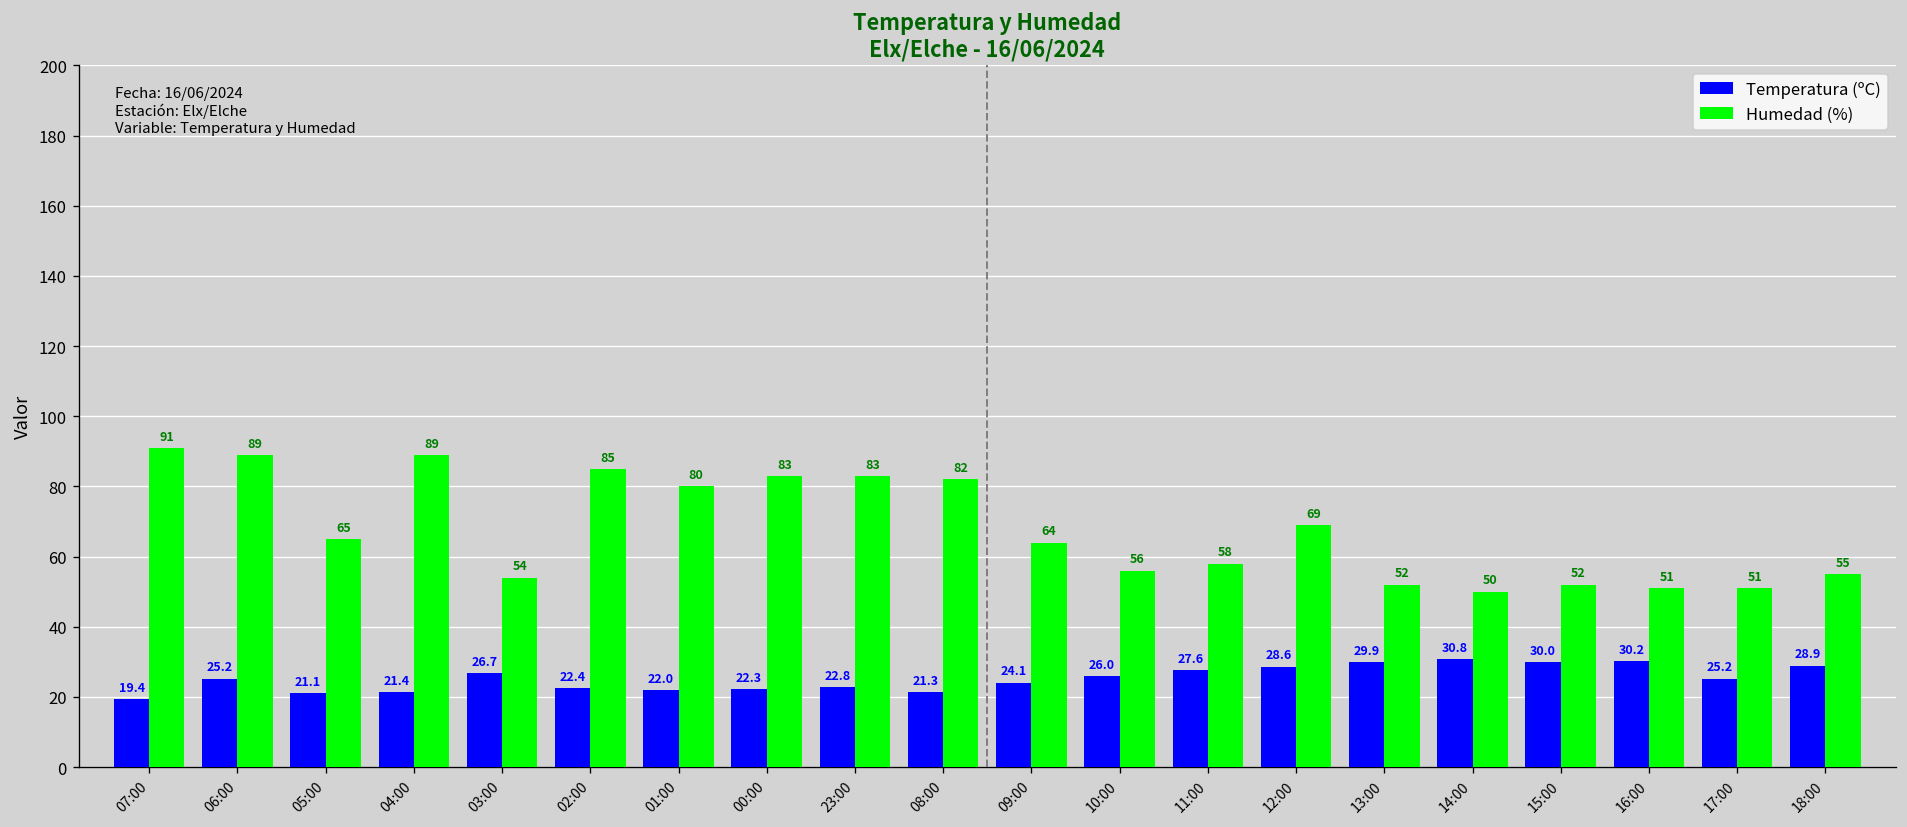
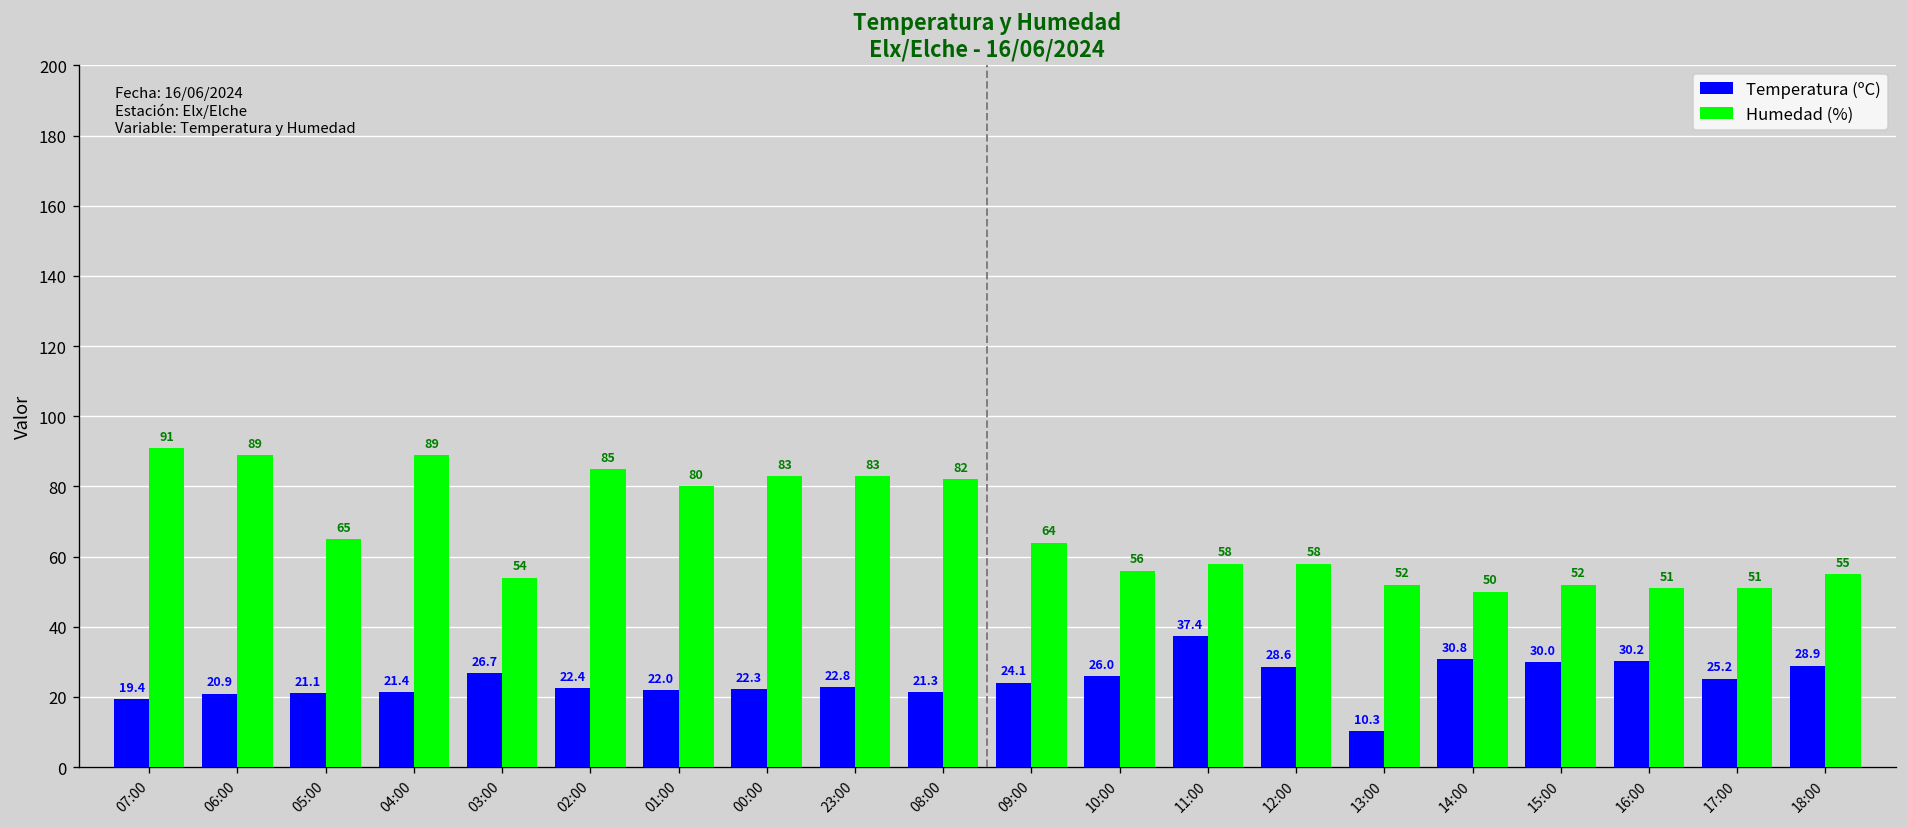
  {
    "Temperatura (ºC)": {
      "07:00": 19.4,
-     "06:00": 25.2,
+     "06:00": 20.9,
      "05:00": 21.1,
      "04:00": 21.4,
      "03:00": 26.7,
      "02:00": 22.4,
      "01:00": 22.0,
      "00:00": 22.3,
      "23:00": 22.8,
      "08:00": 21.3,
      "09:00": 24.1,
      "10:00": 26.0,
-     "11:00": 27.6,
+     "11:00": 37.4,
      "12:00": 28.6,
-     "13:00": 29.9,
+     "13:00": 10.3,
      "14:00": 30.8,
      "15:00": 30.0,
      "16:00": 30.2,
      "17:00": 25.2,
      "18:00": 28.9
    },
    "Humedad (%)": {
      "07:00": 91,
      "06:00": 89,
      "05:00": 65,
      "04:00": 89,
      "03:00": 54,
      "02:00": 85,
      "01:00": 80,
      "00:00": 83,
      "23:00": 83,
      "08:00": 82,
      "09:00": 64,
      "10:00": 56,
      "11:00": 58,
-     "12:00": 69,
+     "12:00": 58,
      "13:00": 52,
      "14:00": 50,
      "15:00": 52,
      "16:00": 51,
      "17:00": 51,
      "18:00": 55
    }
  }
